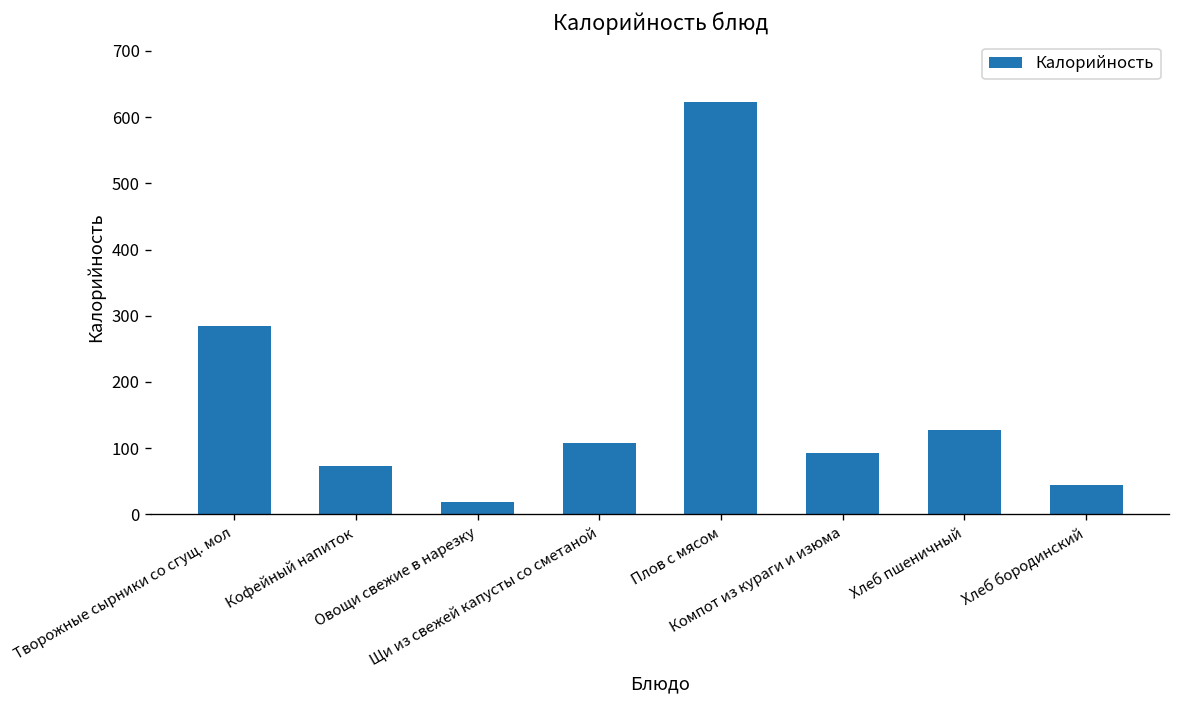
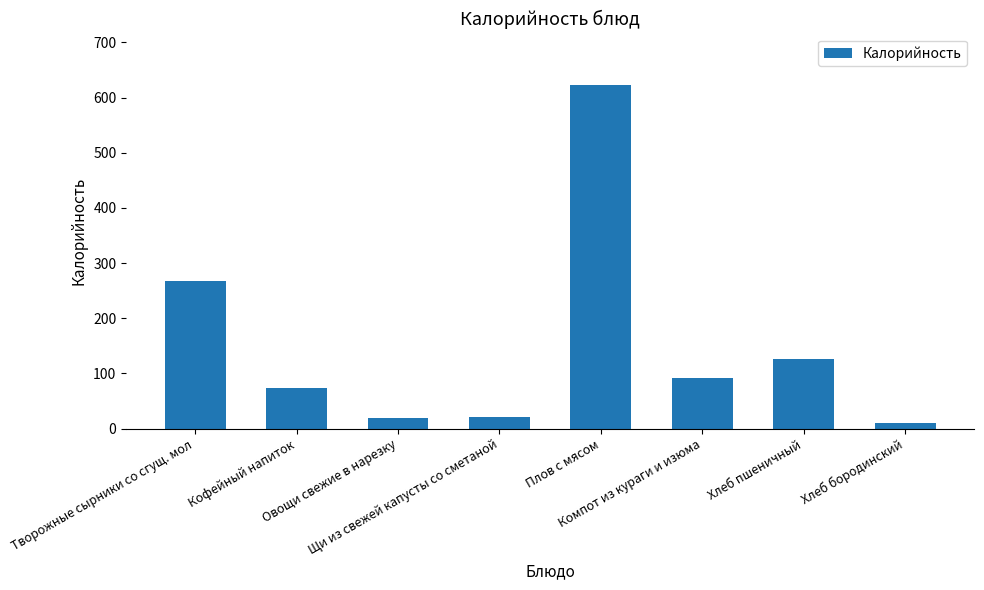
  {
-   "Творожные сырники со сгущ. мол": 280,
+   "Творожные сырники со сгущ. мол": 270,
    "Кофейный напиток": 70,
    "Овощи свежие в нарезку": 20,
-   "Щи из свежей капусты со сметаной": 110,
+   "Щи из свежей капусты со сметаной": 20,
    "Плов с мясом": 620,
    "Компот из кураги и изюма": 90,
    "Хлеб пшеничный": 130,
-   "Хлеб бородинский": 50
+   "Хлеб бородинский": 10
  }
